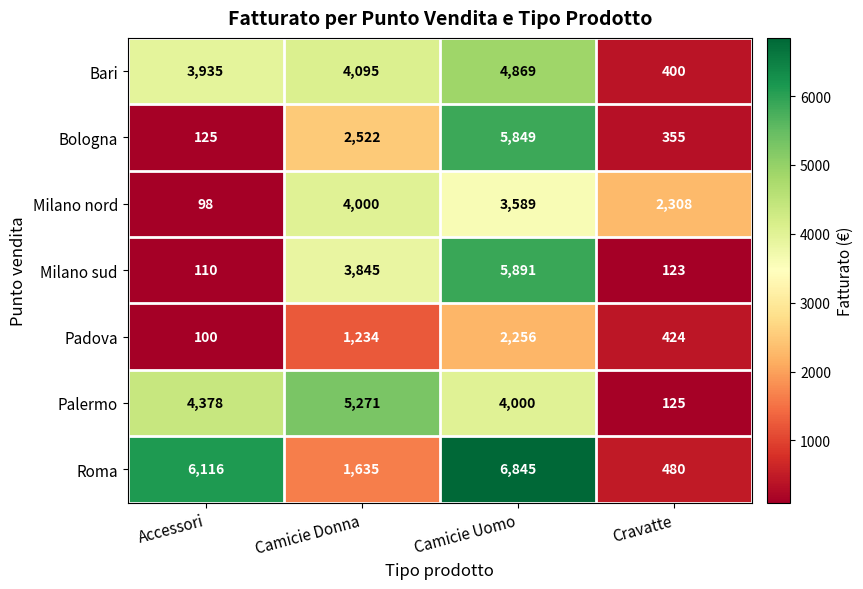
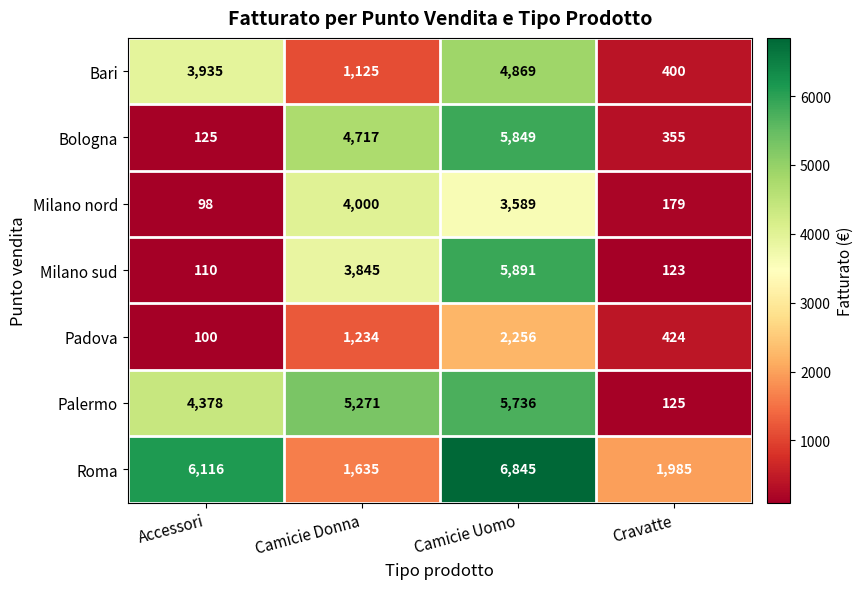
  {
    "Bari": {
      "Accessori": "3,935",
-     "Camicie Donna": "4,095",
+     "Camicie Donna": "1,125",
      "Camicie Uomo": "4,869",
      "Cravatte": "400"
    },
    "Bologna": {
      "Accessori": "125",
-     "Camicie Donna": "2,522",
+     "Camicie Donna": "4,717",
      "Camicie Uomo": "5,849",
      "Cravatte": "355"
    },
    "Milano nord": {
      "Accessori": "98",
      "Camicie Donna": "4,000",
      "Camicie Uomo": "3,589",
-     "Cravatte": "2,308"
+     "Cravatte": "179"
    },
    "Milano sud": {
      "Accessori": "110",
      "Camicie Donna": "3,845",
      "Camicie Uomo": "5,891",
      "Cravatte": "123"
    },
    "Padova": {
      "Accessori": "100",
      "Camicie Donna": "1,234",
      "Camicie Uomo": "2,256",
      "Cravatte": "424"
    },
    "Palermo": {
      "Accessori": "4,378",
      "Camicie Donna": "5,271",
-     "Camicie Uomo": "4,000",
+     "Camicie Uomo": "5,736",
      "Cravatte": "125"
    },
    "Roma": {
      "Accessori": "6,116",
      "Camicie Donna": "1,635",
      "Camicie Uomo": "6,845",
-     "Cravatte": "480"
+     "Cravatte": "1,985"
    }
  }
